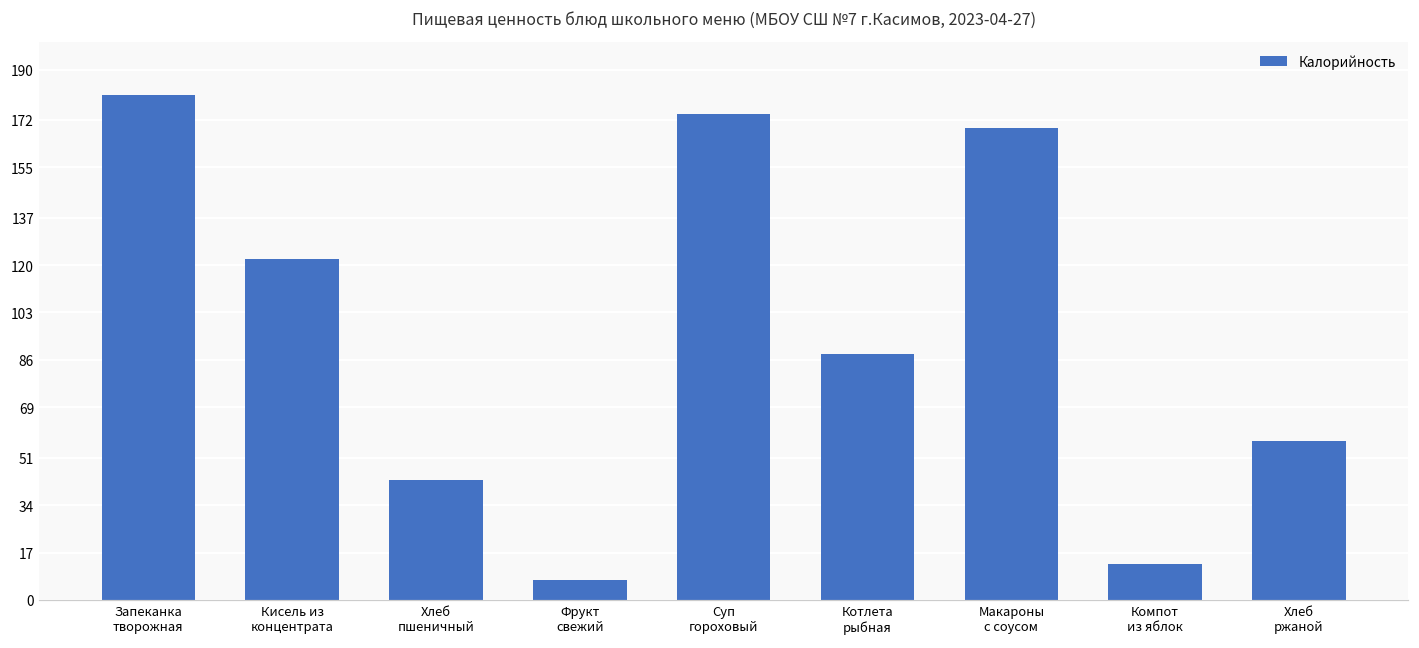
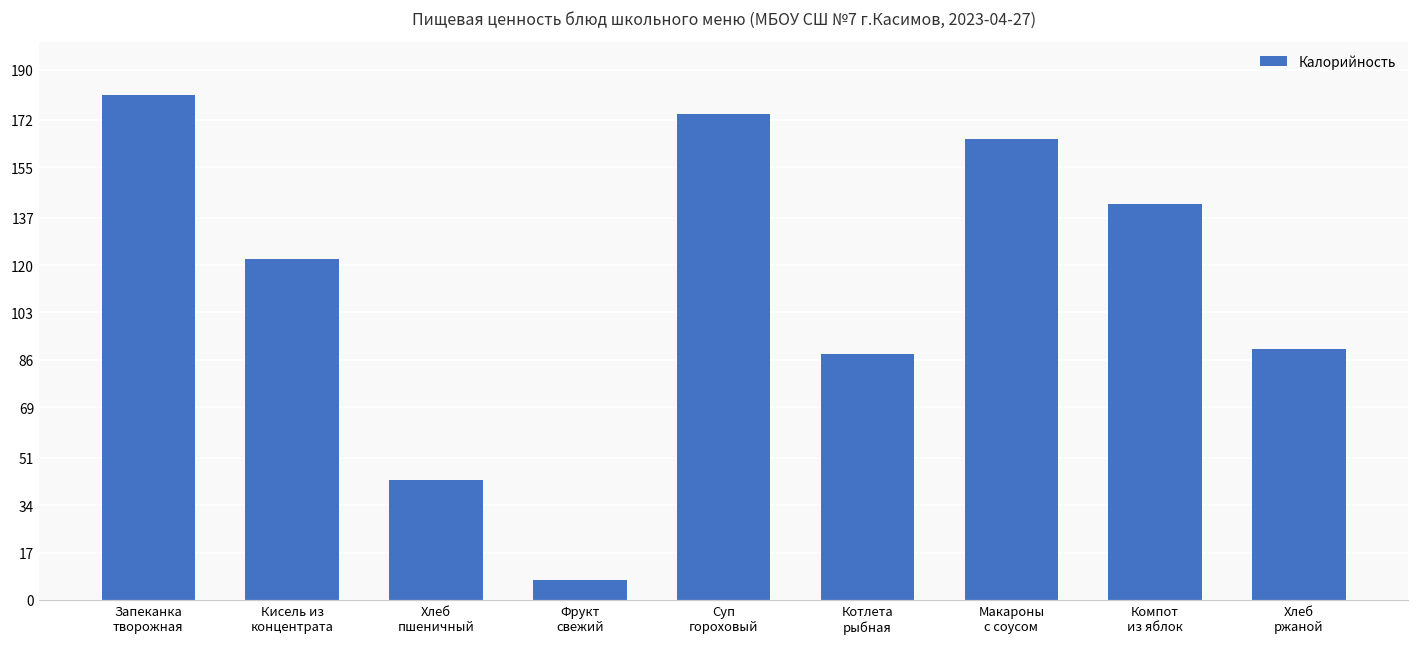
  {
    "Запеканка творожная": 181,
    "Кисель из концентрата": 122,
    "Хлеб пшеничный": 43,
    "Фрукт свежий": 7,
    "Суп гороховый": 174,
    "Котлета рыбная": 88,
-   "Макароны с соусом": 169,
-   "Компот из яблок": 13,
-   "Хлеб ржаной": 57
+   "Макароны с соусом": 165,
+   "Компот из яблок": 142,
+   "Хлеб ржаной": 90
  }
